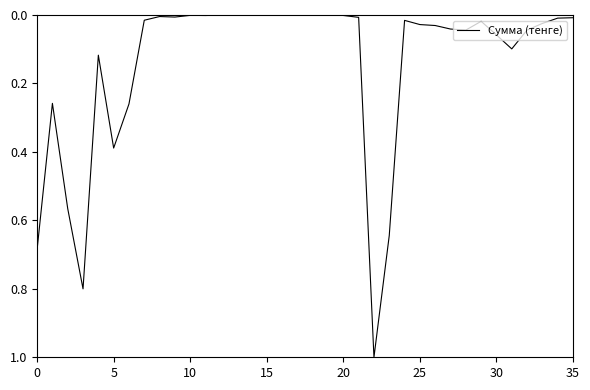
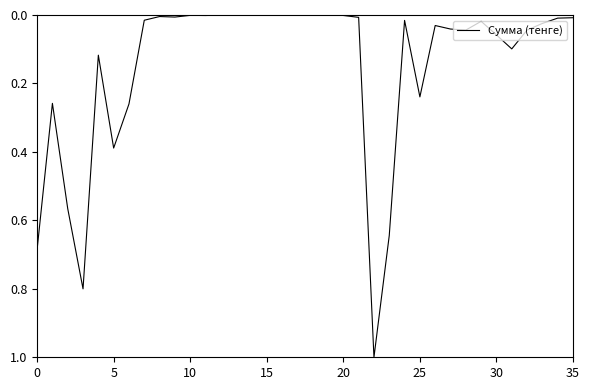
  {
    "0": 0.69,
    "5": 0.39,
    "10": 0.00,
    "15": 0.00,
    "20": 0.00,
-   "25": 0.03,
+   "25": 0.24,
    "35": 0.01
  }
